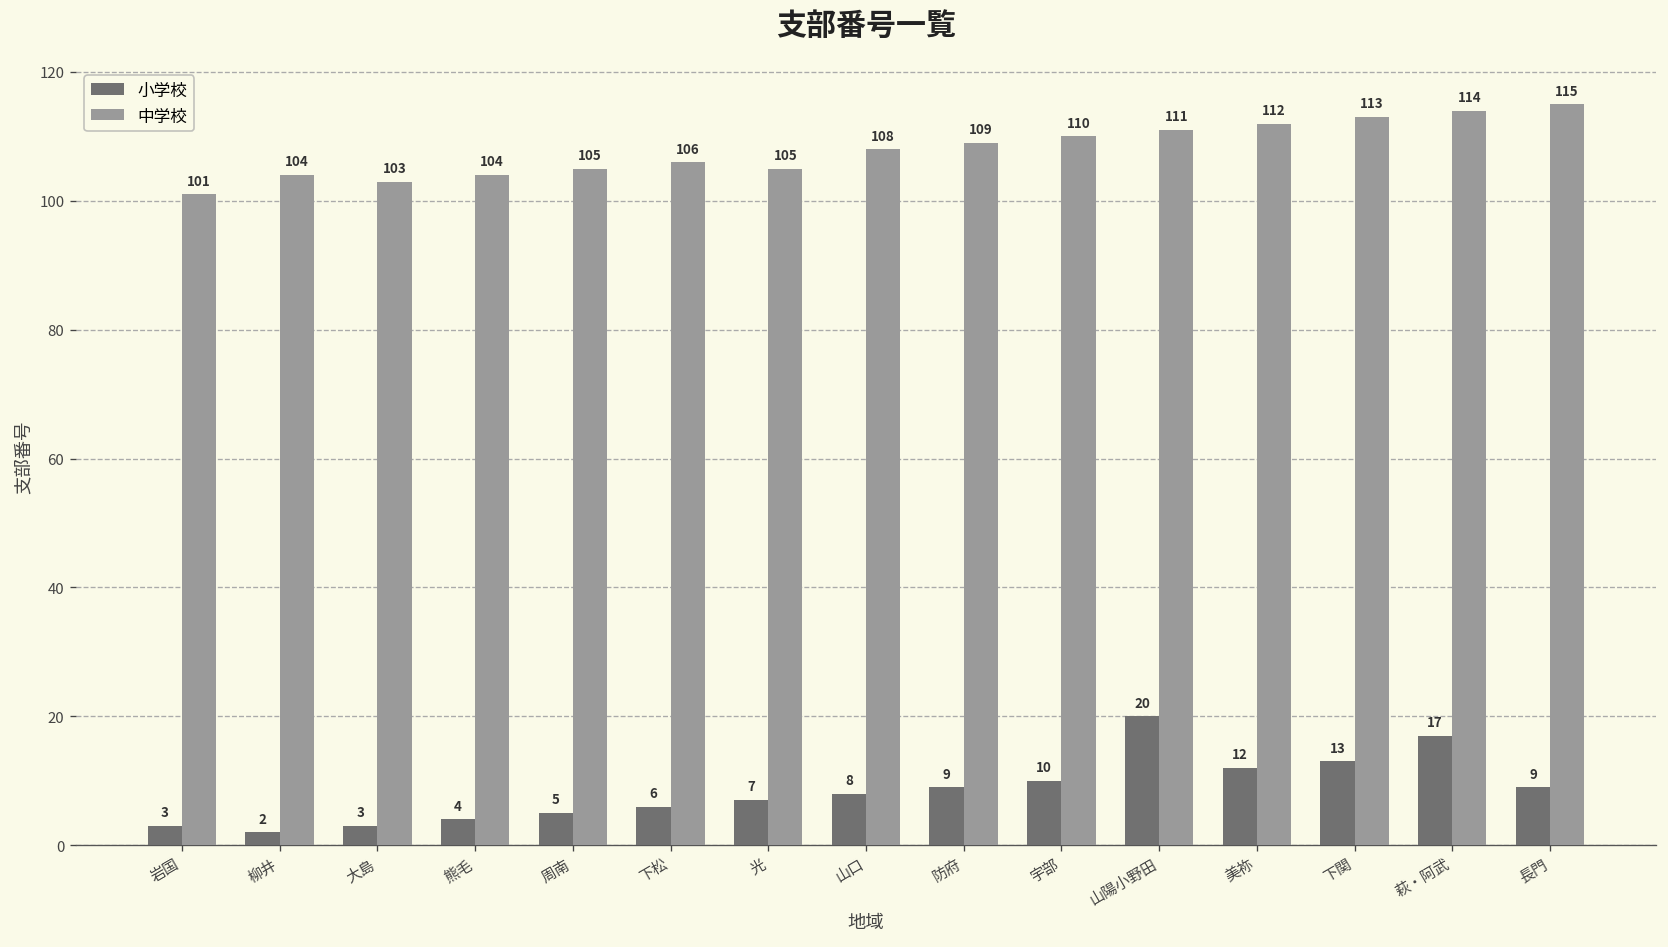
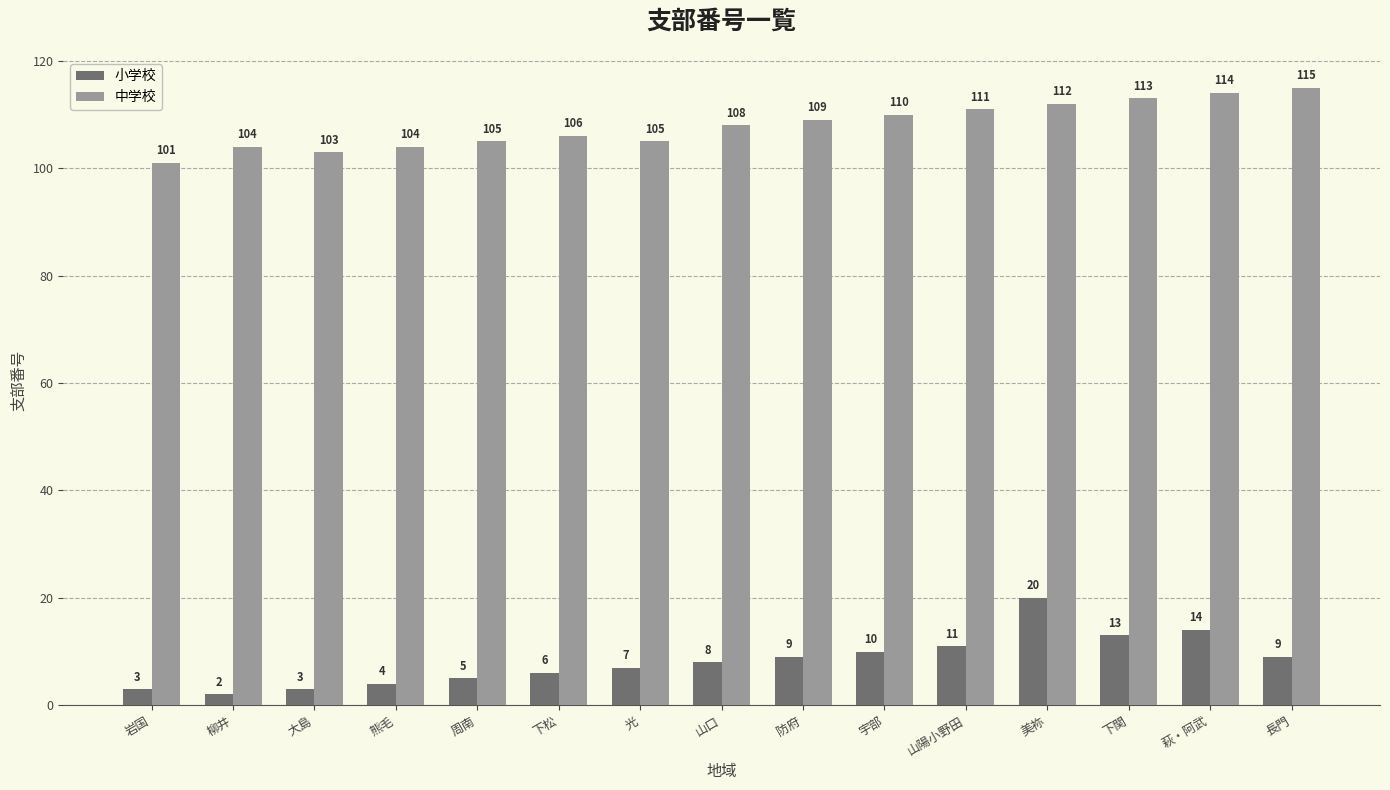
  {
    "小学校": {
      "岩国": 3,
      "柳井": 2,
      "大島": 3,
      "熊毛": 4,
      "周南": 5,
      "下松": 6,
      "光": 7,
      "山口": 8,
      "防府": 9,
      "宇部": 10,
-     "山陽小野田": 20,
-     "美祢": 12,
+     "山陽小野田": 11,
+     "美祢": 20,
      "下関": 13,
-     "萩・阿武": 17,
+     "萩・阿武": 14,
      "長門": 9
    },
    "中学校": {
      "岩国": 101,
      "柳井": 104,
      "大島": 103,
      "熊毛": 104,
      "周南": 105,
      "下松": 106,
      "光": 105,
      "山口": 108,
      "防府": 109,
      "宇部": 110,
      "山陽小野田": 111,
      "美祢": 112,
      "下関": 113,
      "萩・阿武": 114,
      "長門": 115
    }
  }
